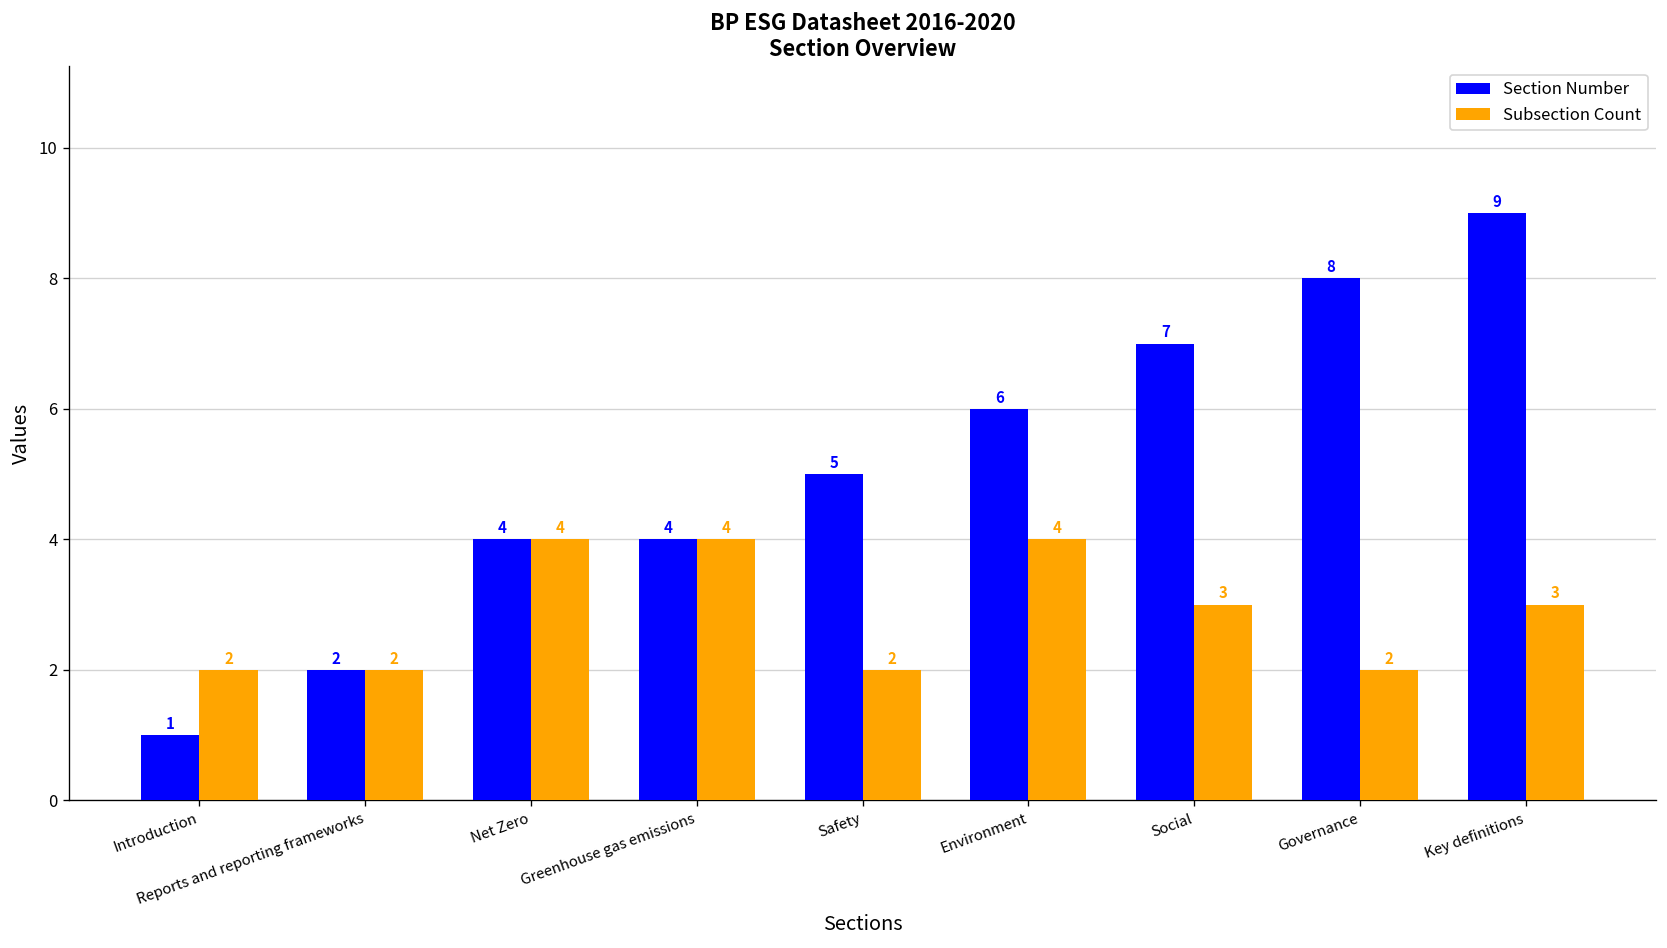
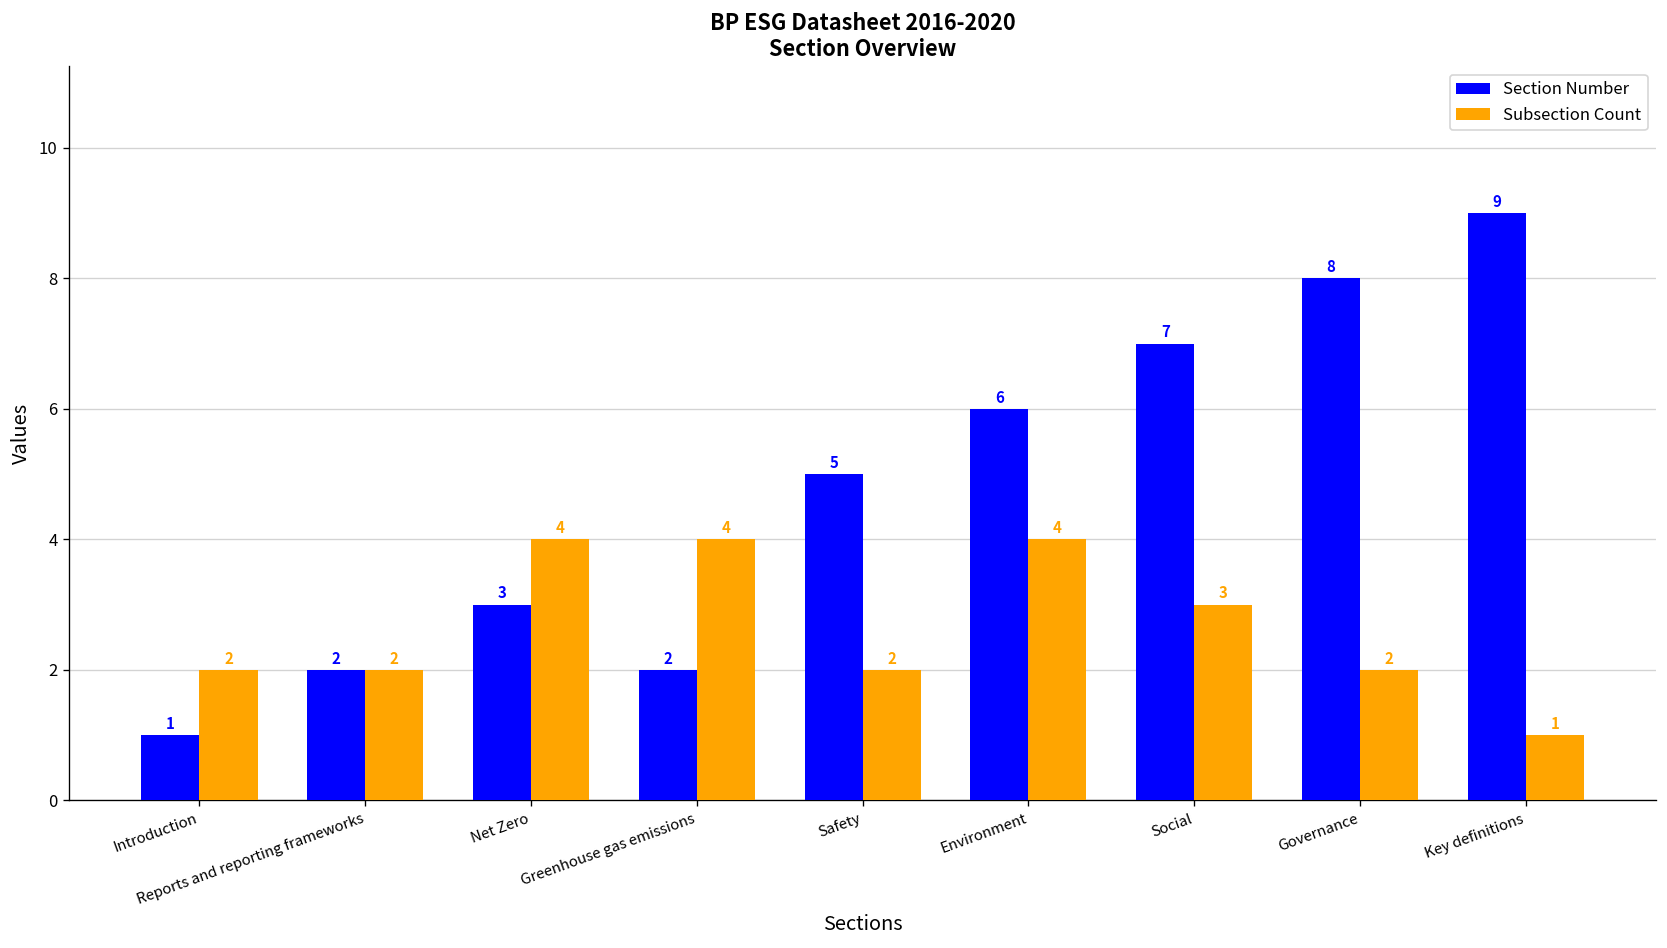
  {
    "Section Number": {
      "Introduction": 1,
      "Reports and reporting frameworks": 2,
-     "Net Zero": 4,
-     "Greenhouse gas emissions": 4,
+     "Net Zero": 3,
+     "Greenhouse gas emissions": 2,
      "Safety": 5,
      "Environment": 6,
      "Social": 7,
      "Governance": 8,
      "Key definitions": 9
    },
    "Subsection Count": {
      "Introduction": 2,
      "Reports and reporting frameworks": 2,
      "Net Zero": 4,
      "Greenhouse gas emissions": 4,
      "Safety": 2,
      "Environment": 4,
      "Social": 3,
      "Governance": 2,
-     "Key definitions": 3
+     "Key definitions": 1
    }
  }
